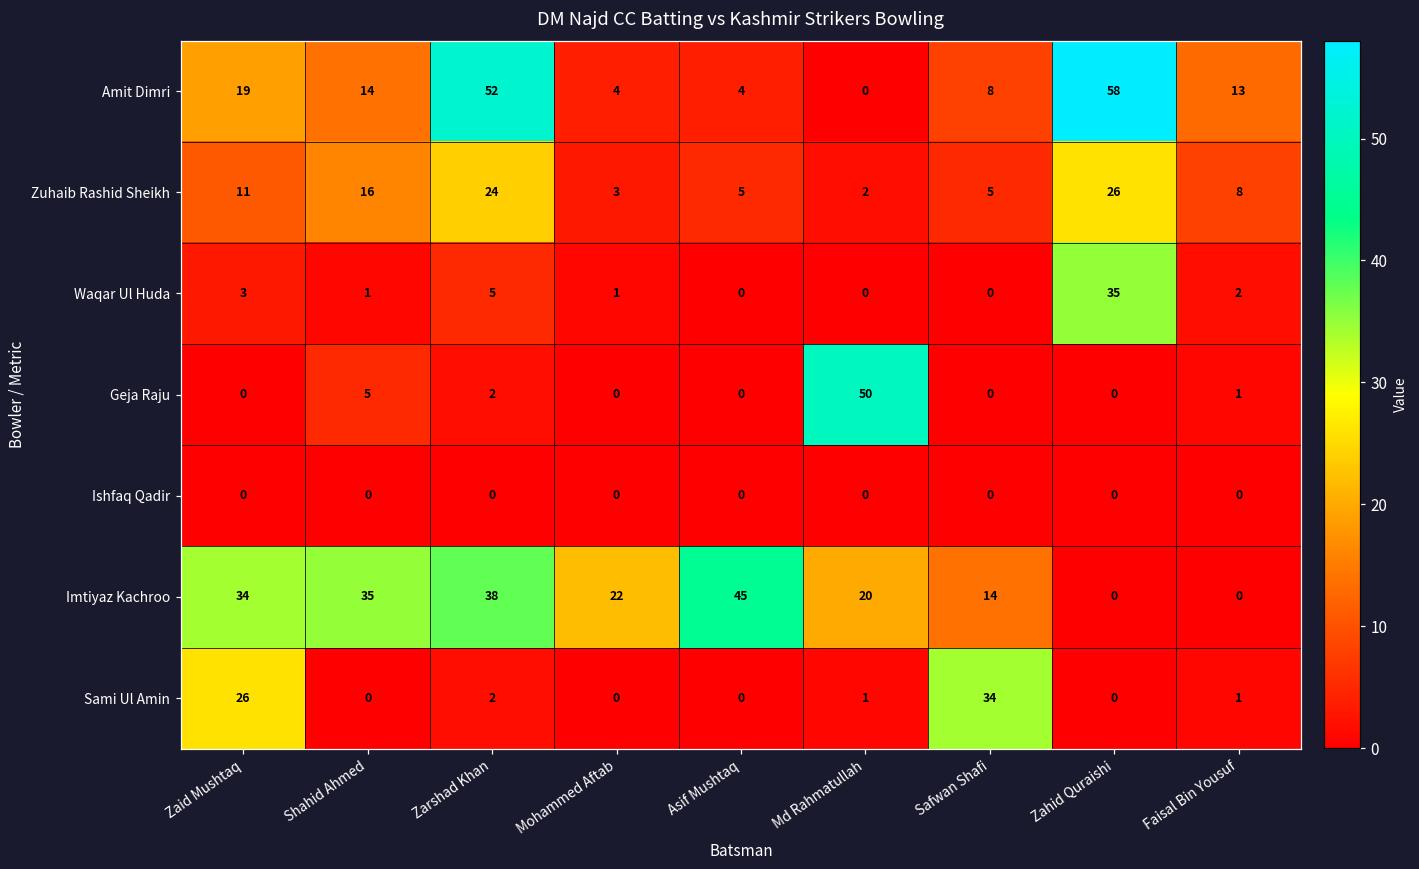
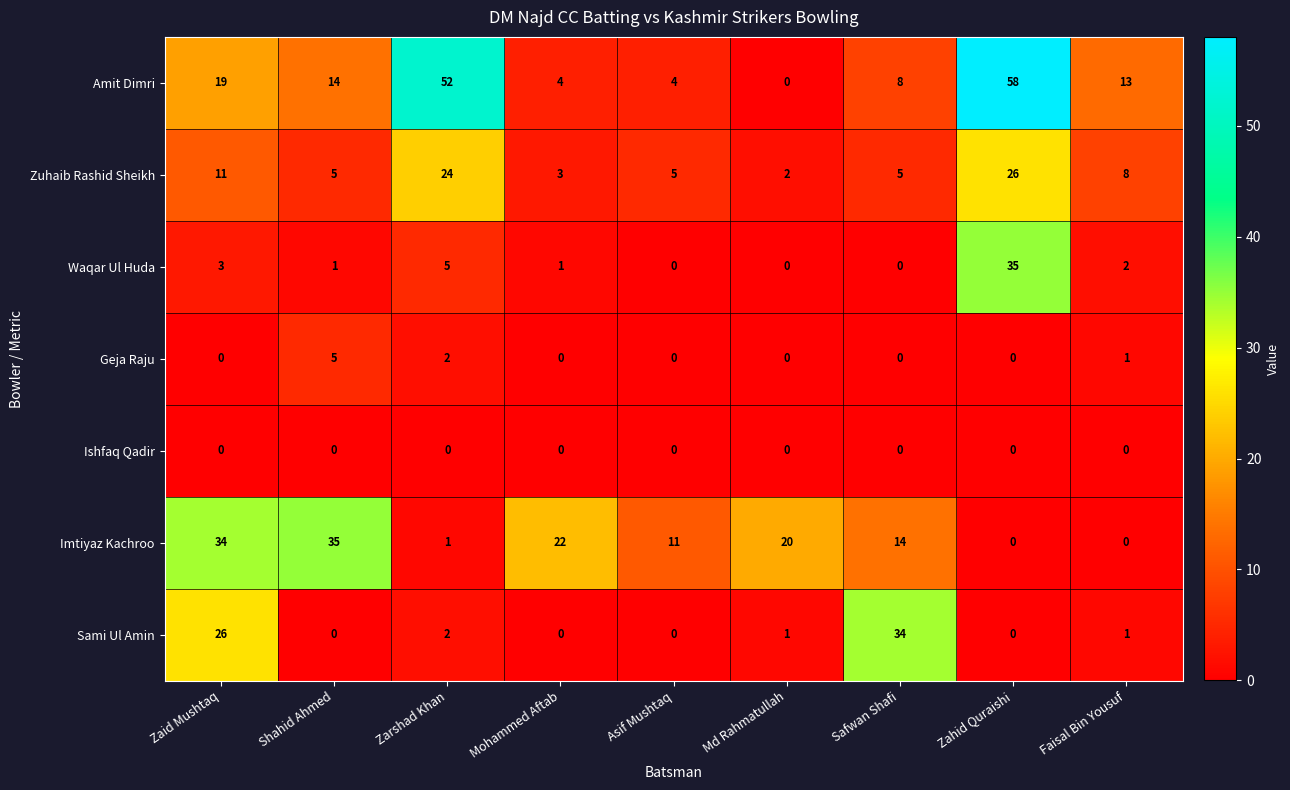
  {
    "Amit Dimri": {
      "Zaid Mushtaq": 19,
      "Shahid Ahmed": 14,
      "Zarshad Khan": 52,
      "Mohammed Aftab": 4,
      "Asif Mushtaq": 4,
      "Md Rahmatullah": 0,
      "Safwan Shafi": 8,
      "Zahid Quraishi": 58,
      "Faisal Bin Yousuf": 13
    },
    "Zuhaib Rashid Sheikh": {
      "Zaid Mushtaq": 11,
-     "Shahid Ahmed": 16,
+     "Shahid Ahmed": 5,
      "Zarshad Khan": 24,
      "Mohammed Aftab": 3,
      "Asif Mushtaq": 5,
      "Md Rahmatullah": 2,
      "Safwan Shafi": 5,
      "Zahid Quraishi": 26,
      "Faisal Bin Yousuf": 8
    },
    "Waqar Ul Huda": {
      "Zaid Mushtaq": 3,
      "Shahid Ahmed": 1,
      "Zarshad Khan": 5,
      "Mohammed Aftab": 1,
      "Asif Mushtaq": 0,
      "Md Rahmatullah": 0,
      "Safwan Shafi": 0,
      "Zahid Quraishi": 35,
      "Faisal Bin Yousuf": 2
    },
    "Geja Raju": {
      "Zaid Mushtaq": 0,
      "Shahid Ahmed": 5,
      "Zarshad Khan": 2,
      "Mohammed Aftab": 0,
      "Asif Mushtaq": 0,
-     "Md Rahmatullah": 50,
+     "Md Rahmatullah": 0,
      "Safwan Shafi": 0,
      "Zahid Quraishi": 0,
      "Faisal Bin Yousuf": 1
    },
    "Ishfaq Qadir": {
      "Zaid Mushtaq": 0,
      "Shahid Ahmed": 0,
      "Zarshad Khan": 0,
      "Mohammed Aftab": 0,
      "Asif Mushtaq": 0,
      "Md Rahmatullah": 0,
      "Safwan Shafi": 0,
      "Zahid Quraishi": 0,
      "Faisal Bin Yousuf": 0
    },
    "Imtiyaz Kachroo": {
      "Zaid Mushtaq": 34,
      "Shahid Ahmed": 35,
-     "Zarshad Khan": 38,
+     "Zarshad Khan": 1,
      "Mohammed Aftab": 22,
-     "Asif Mushtaq": 45,
+     "Asif Mushtaq": 11,
      "Md Rahmatullah": 20,
      "Safwan Shafi": 14,
      "Zahid Quraishi": 0,
      "Faisal Bin Yousuf": 0
    },
    "Sami Ul Amin": {
      "Zaid Mushtaq": 26,
      "Shahid Ahmed": 0,
      "Zarshad Khan": 2,
      "Mohammed Aftab": 0,
      "Asif Mushtaq": 0,
      "Md Rahmatullah": 1,
      "Safwan Shafi": 34,
      "Zahid Quraishi": 0,
      "Faisal Bin Yousuf": 1
    }
  }
